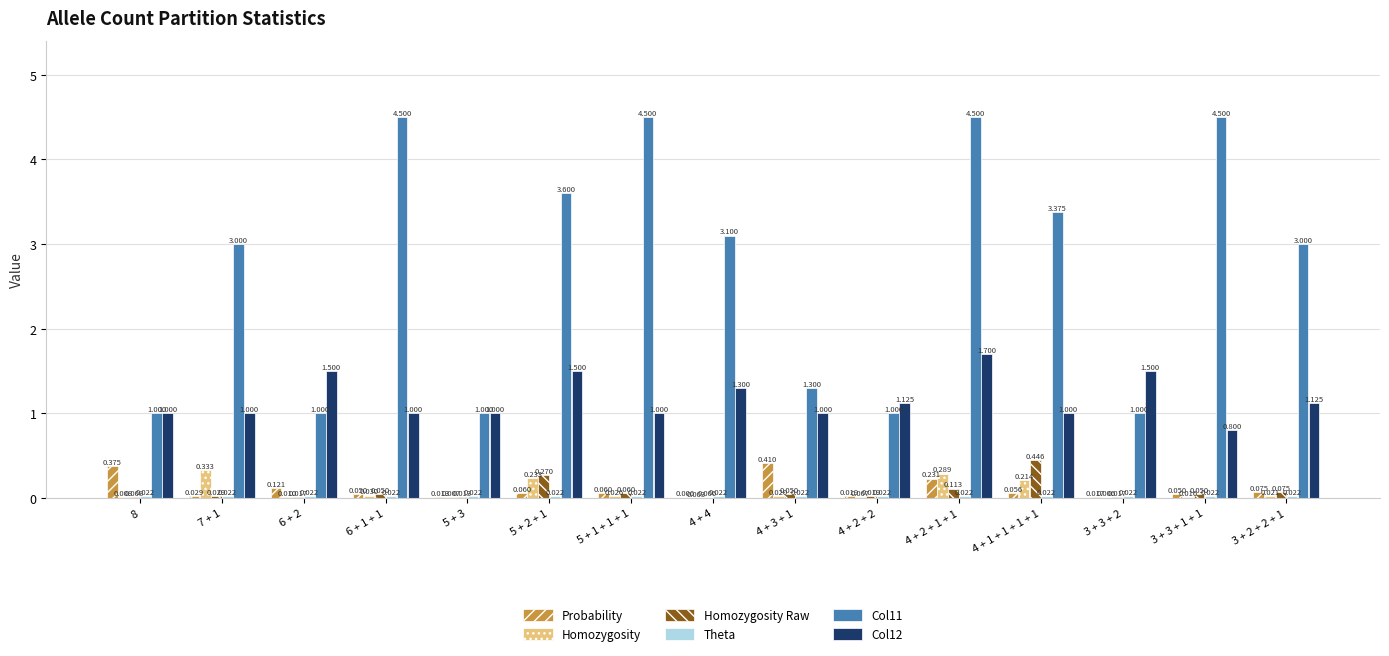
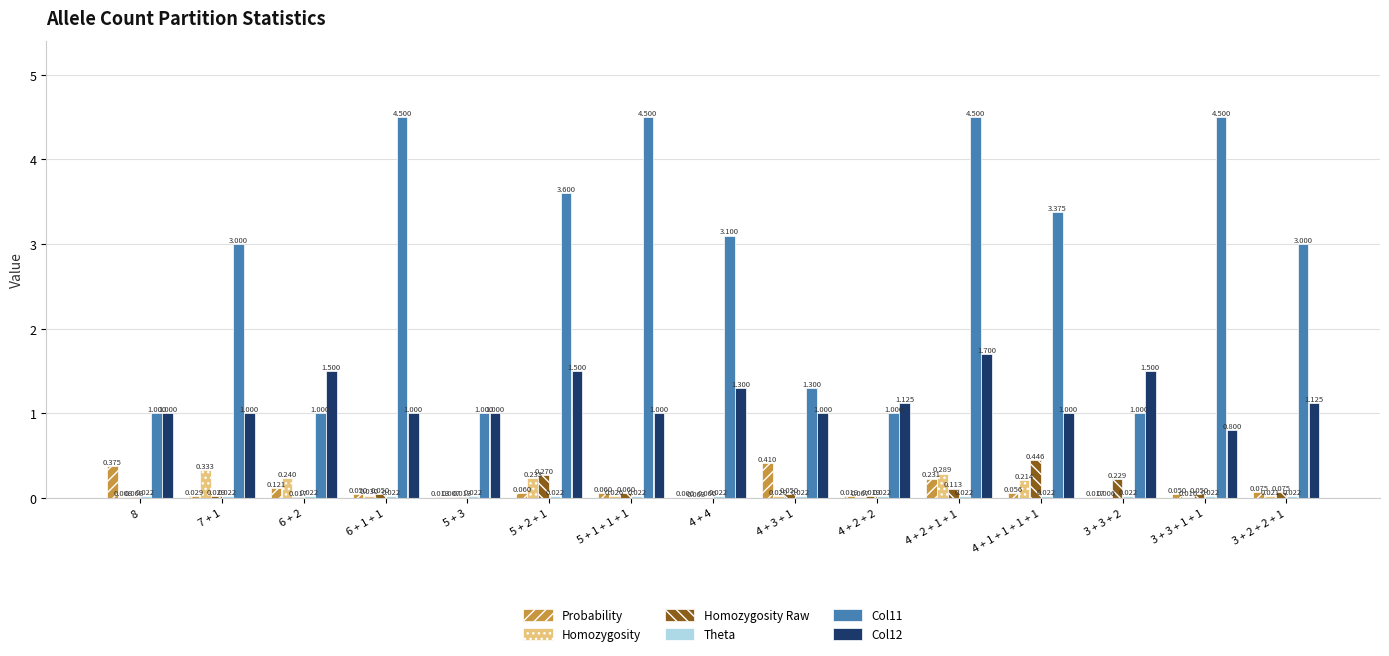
  {
    "Probability": {
      "8": 0.375,
      "7 + 1": 0.029,
      "6 + 2": 0.121,
      "5 + 2 + 1": 0.060,
      "4 + 3 + 1": 0.410,
      "4 + 1 + 1 + 1 + 1": 0.056
    },
    "Homozygosity": {
      "7 + 1": 0.333,
-     "6 + 2": 0.010,
+     "6 + 2": 0.240,
      "4 + 1 + 1 + 1 + 1": 0.214
    },
    "Homozygosity Raw": {
      "4 + 2 + 1 + 1": 0.113,
      "4 + 1 + 1 + 1 + 1": 0.446,
-     "3 + 3 + 2": 0.017
+     "3 + 3 + 2": 0.229
    },
    "Theta": {
      "5 + 2 + 1": 0.022,
      "4 + 2 + 1 + 1": 0.022,
      "4 + 1 + 1 + 1 + 1": 0.022
    },
    "Col11": {
      "7 + 1": 3.000,
      "6 + 2": 1.000,
      "6 + 1 + 1": 4.500,
      "5 + 2 + 1": 3.600,
      "5 + 1 + 1 + 1": 4.500,
      "4 + 4": 3.100,
      "4 + 3 + 1": 1.300,
      "4 + 2 + 2": 1.000,
      "4 + 2 + 1 + 1": 4.500,
      "4 + 1 + 1 + 1 + 1": 3.375,
      "3 + 3 + 2": 1.000,
      "3 + 3 + 1 + 1": 4.500,
      "3 + 2 + 2 + 1": 3.000
    },
    "Col12": {
      "7 + 1": 1.000,
      "6 + 2": 1.500,
      "6 + 1 + 1": 1.000,
      "5 + 2 + 1": 1.500,
      "5 + 1 + 1 + 1": 1.000,
      "4 + 4": 1.300,
      "4 + 3 + 1": 1.000,
      "4 + 2 + 2": 1.125,
      "4 + 2 + 1 + 1": 1.700,
      "4 + 1 + 1 + 1 + 1": 1.000,
      "3 + 3 + 2": 1.500,
      "3 + 3 + 1 + 1": 0.800,
      "3 + 2 + 2 + 1": 1.125
    }
  }
